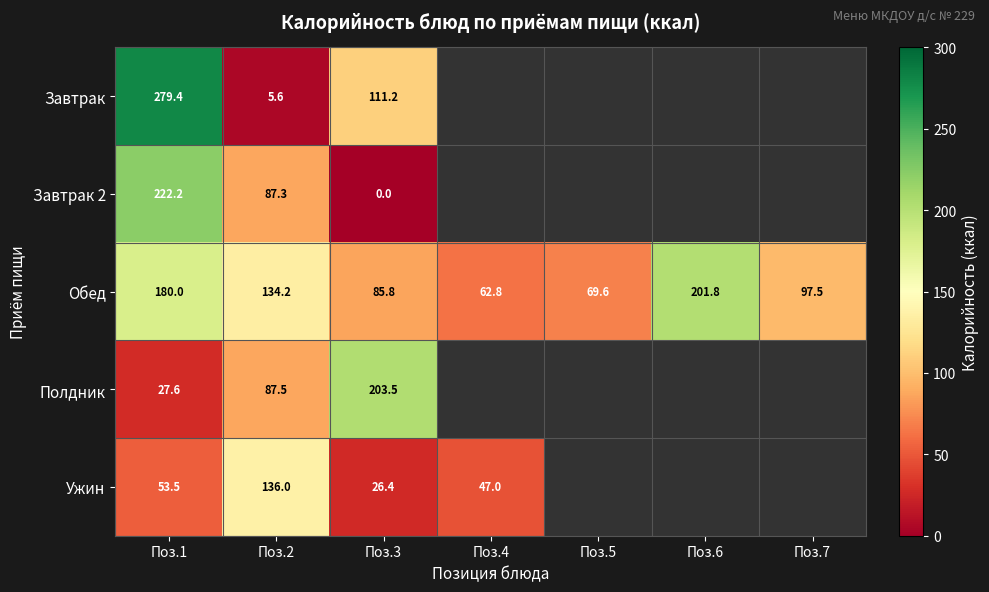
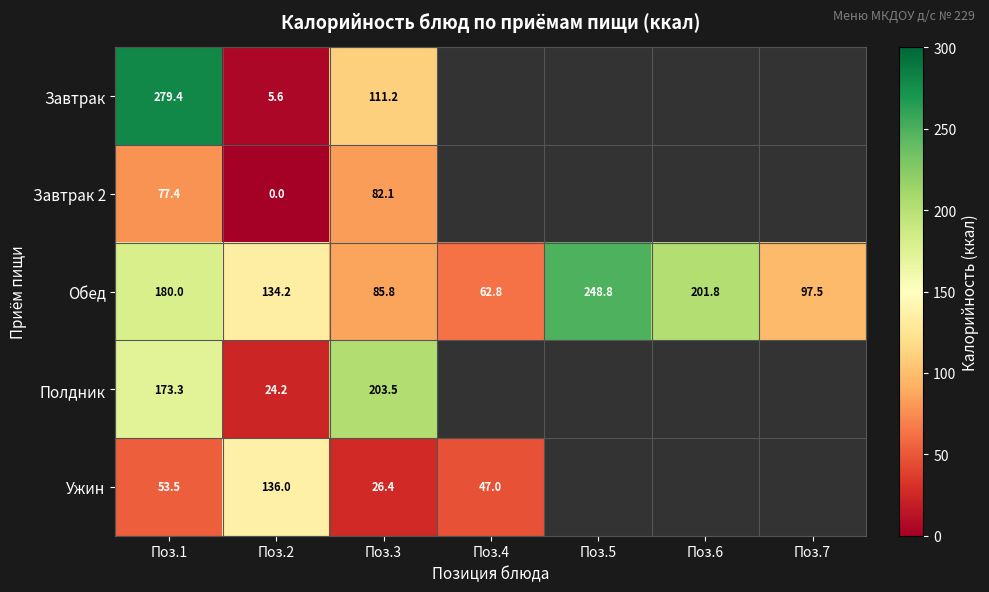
  {
    "Завтрак": {
      "Поз.1": 279.4,
      "Поз.2": 5.6,
      "Поз.3": 111.2
    },
    "Завтрак 2": {
-     "Поз.1": 222.2,
-     "Поз.2": 87.3,
-     "Поз.3": 0.0
+     "Поз.1": 77.4,
+     "Поз.2": 0.0,
+     "Поз.3": 82.1
    },
    "Обед": {
      "Поз.1": 180.0,
      "Поз.2": 134.2,
      "Поз.3": 85.8,
      "Поз.4": 62.8,
-     "Поз.5": 69.6,
+     "Поз.5": 248.8,
      "Поз.6": 201.8,
      "Поз.7": 97.5
    },
    "Полдник": {
-     "Поз.1": 27.6,
-     "Поз.2": 87.5,
+     "Поз.1": 173.3,
+     "Поз.2": 24.2,
      "Поз.3": 203.5
    },
    "Ужин": {
      "Поз.1": 53.5,
      "Поз.2": 136.0,
      "Поз.3": 26.4,
      "Поз.4": 47.0
    }
  }
